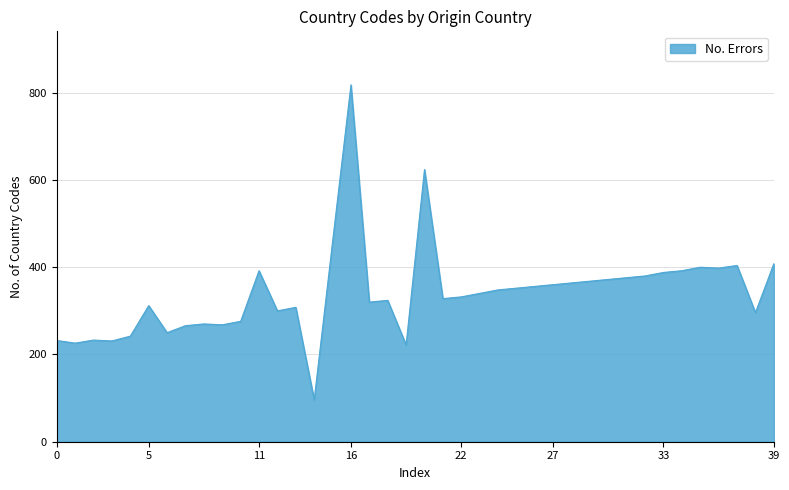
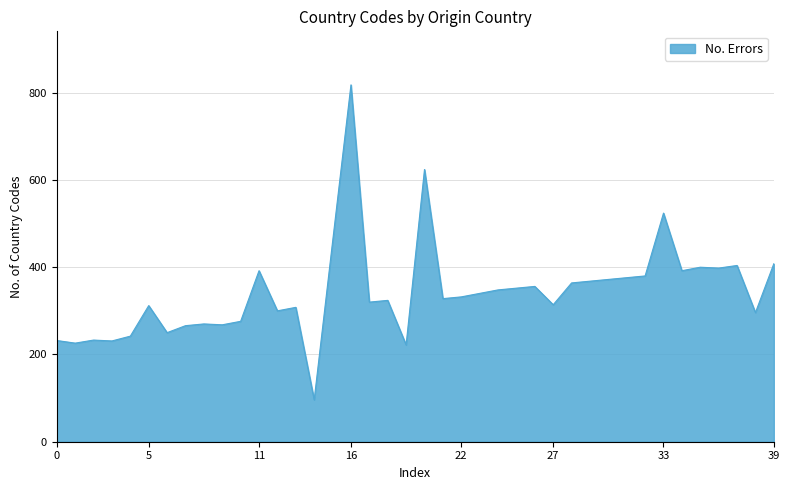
  {
    "0": 230,
    "5": 310,
    "11": 390,
    "16": 820,
    "22": 330,
-   "27": 360,
-   "33": 390,
+   "27": 310,
+   "33": 520,
    "39": 410
  }
